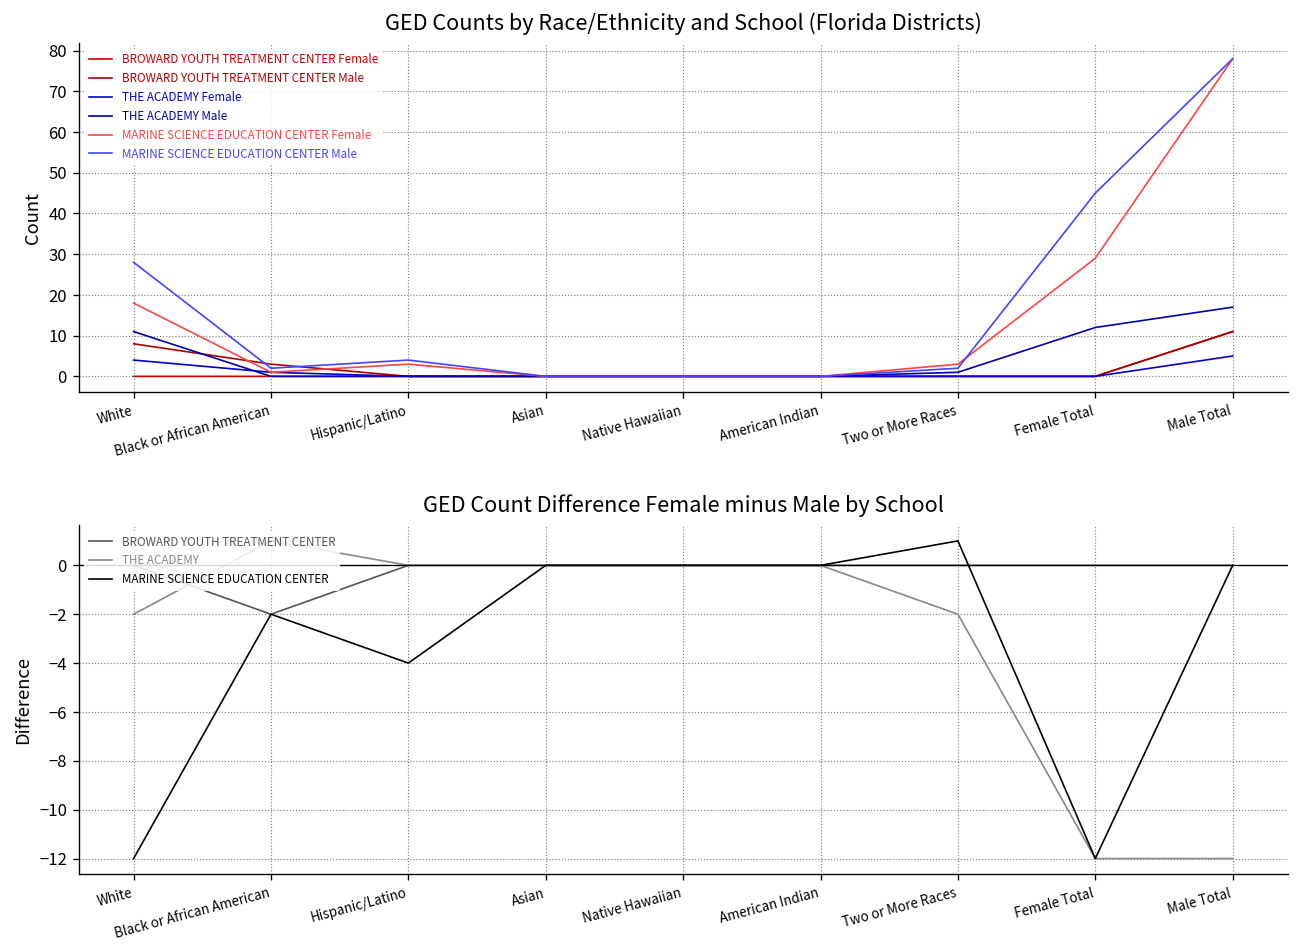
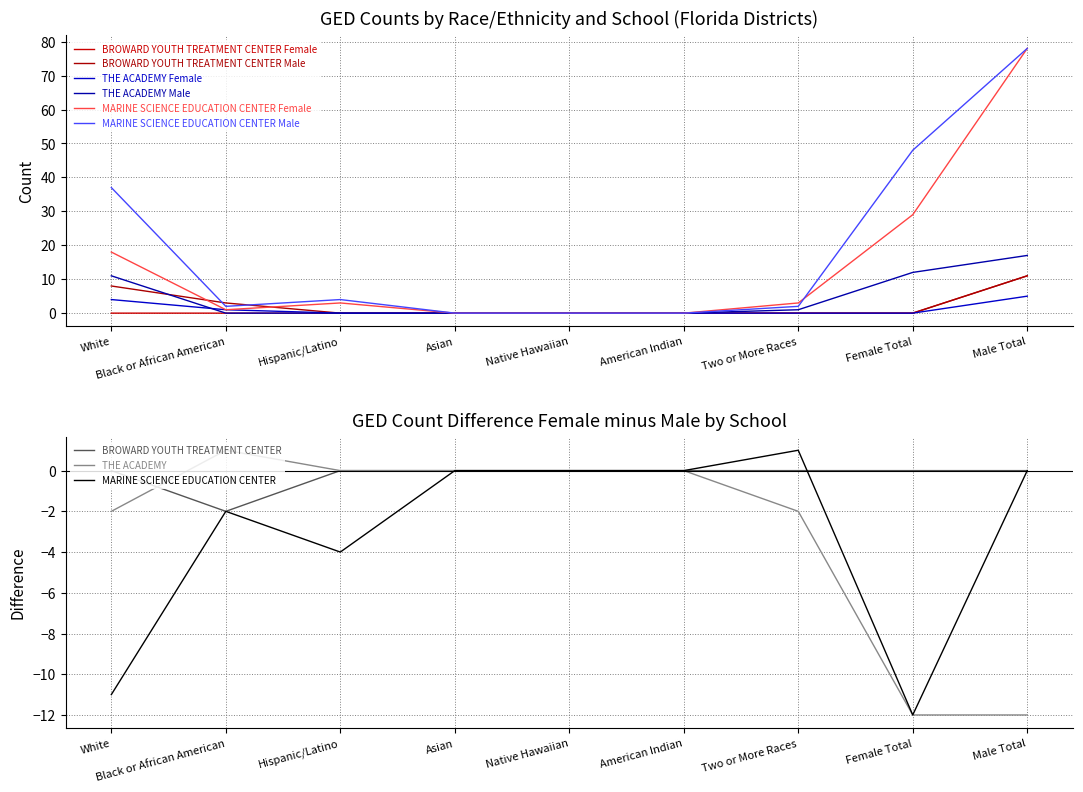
  {
    "GED Counts by Race/Ethnicity and School (Florida Districts)": {
      "MARINE SCIENCE EDUCATION CENTER Female": {
        "White": 18,
        "Hispanic/Latino": 3,
        "Two or More Races": 3,
        "Female Total": 29
      },
      "MARINE SCIENCE EDUCATION CENTER Male": {
-       "White": 28,
+       "White": 37,
        "Black or African American": 2,
        "Hispanic/Latino": 4,
        "Two or More Races": 2,
-       "Female Total": 45
+       "Female Total": 48
      }
    },
    "GED Count Difference Female minus Male by School": {
      "BROWARD YOUTH TREATMENT CENTER": {
        "Two or More Races": 0,
        "Female Total": 0
      },
      "THE ACADEMY": {
        "White": -2,
        "Two or More Races": -2,
        "Male Total": -12
      },
      "MARINE SCIENCE EDUCATION CENTER": {
-       "White": -12,
+       "White": -11,
        "Hispanic/Latino": -4,
        "Two or More Races": 1
      }
    }
  }
